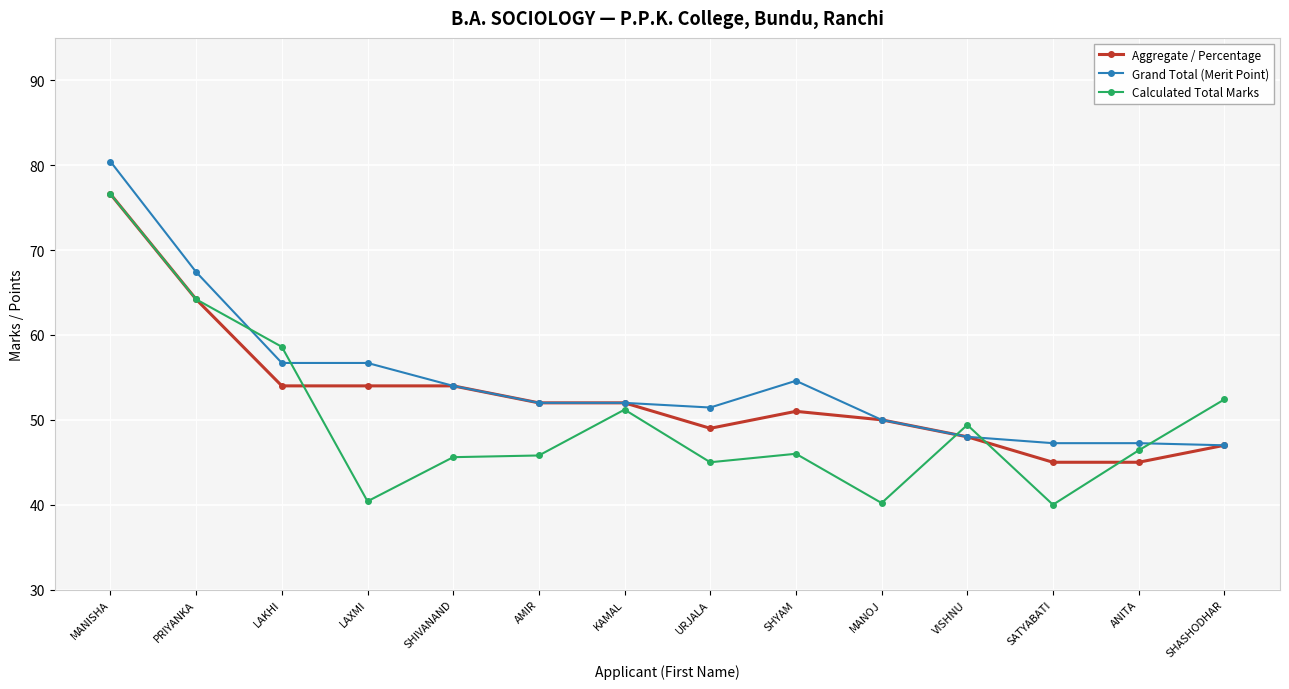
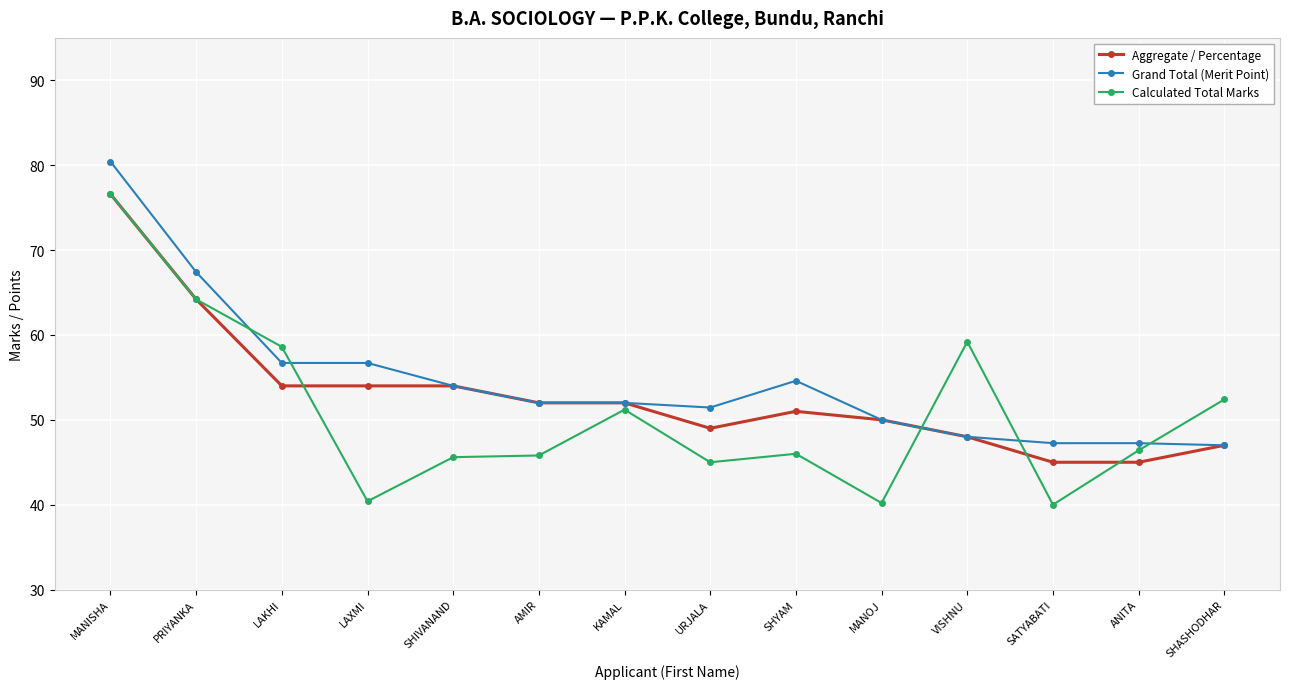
  {
    "Aggregate / Percentage": {
      "LAKHI": 54,
      "LAXMI": 54,
      "URJALA": 49,
      "SHYAM": 51,
      "SATYABATI": 45,
      "ANITA": 45
    },
    "Grand Total (Merit Point)": {
      "MANISHA": 80,
      "PRIYANKA": 67,
      "LAKHI": 57,
      "LAXMI": 57,
      "URJALA": 51,
      "SHYAM": 55,
      "SATYABATI": 47,
      "ANITA": 47
    },
    "Calculated Total Marks": {
      "LAKHI": 59,
      "LAXMI": 40,
      "SHIVANAND": 46,
      "AMIR": 46,
      "KAMAL": 51,
      "URJALA": 45,
      "SHYAM": 46,
      "MANOJ": 40,
-     "VISHNU": 49,
+     "VISHNU": 59,
      "SATYABATI": 40,
      "ANITA": 46,
      "SHASHODHAR": 52
    }
  }
